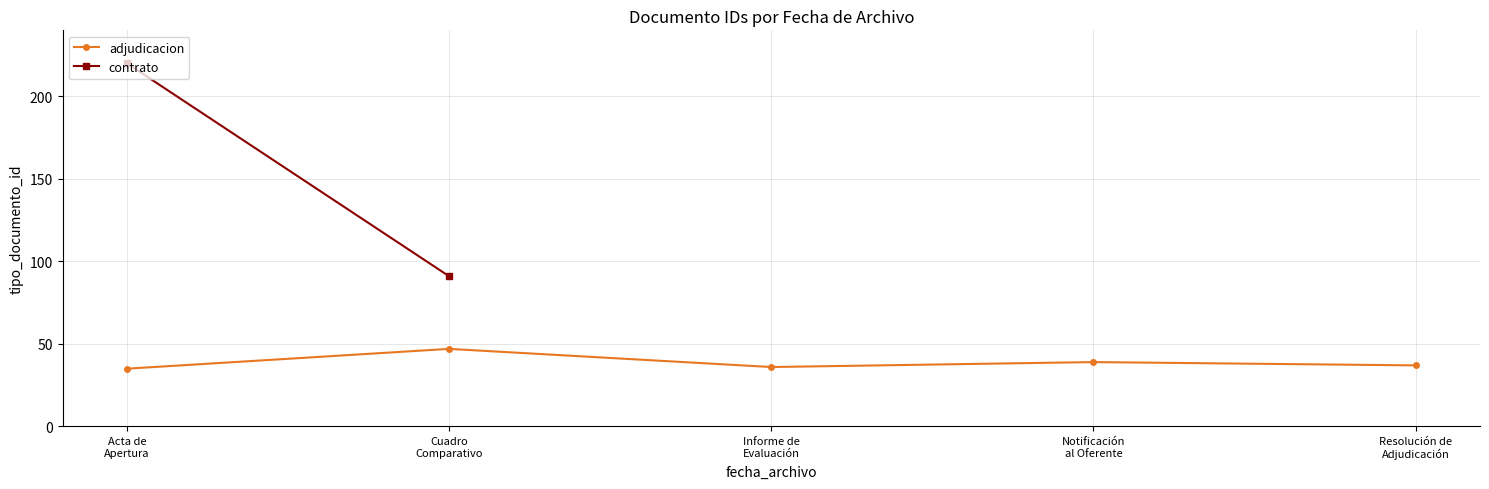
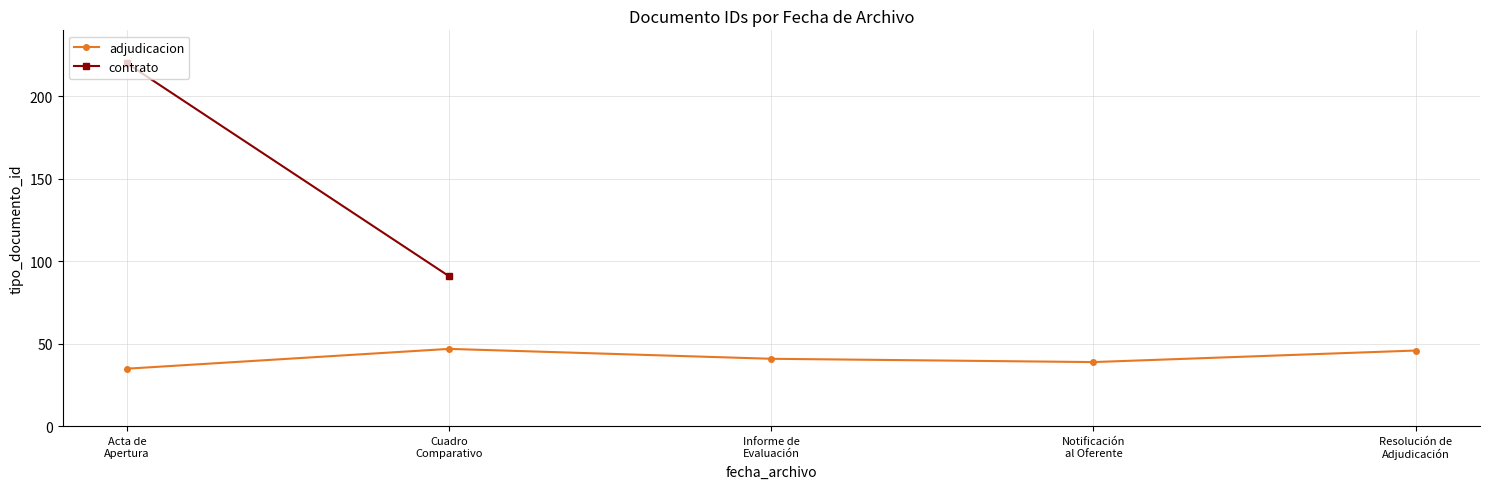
  {
    "adjudicacion": {
      "Acta de Apertura": 35,
      "Cuadro Comparativo": 47,
-     "Informe de Evaluación": 36,
+     "Informe de Evaluación": 41,
      "Notificación al Oferente": 39,
-     "Resolución de Adjudicación": 37
+     "Resolución de Adjudicación": 46
    },
    "contrato": {
      "Cuadro Comparativo": 91
    }
  }
